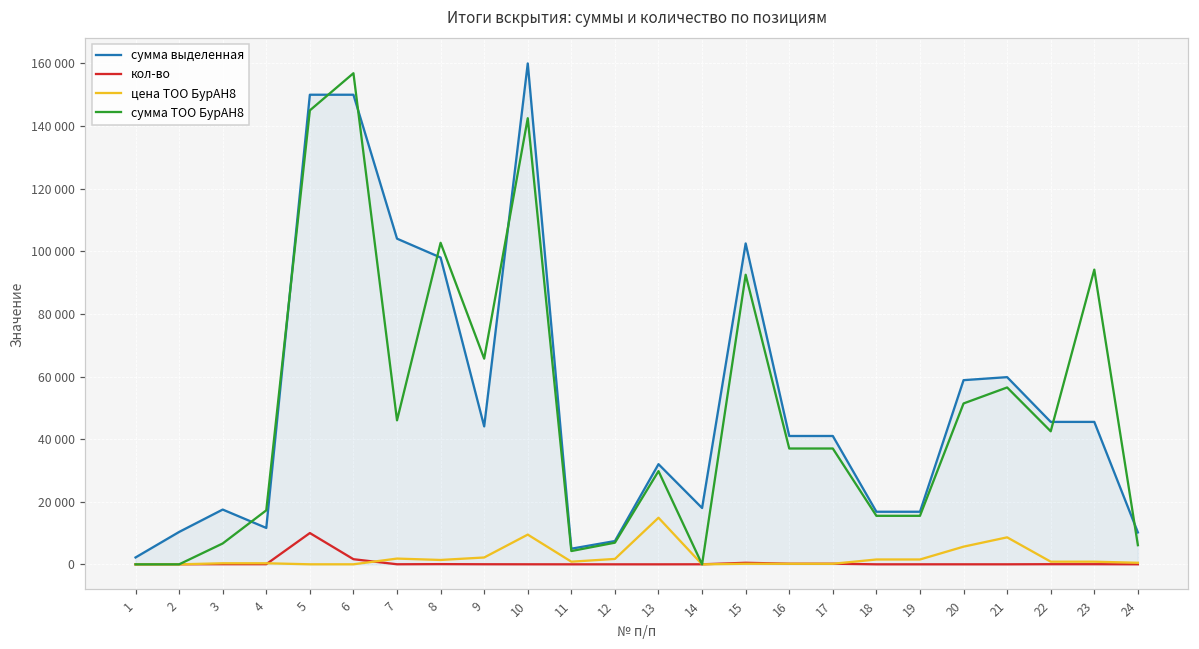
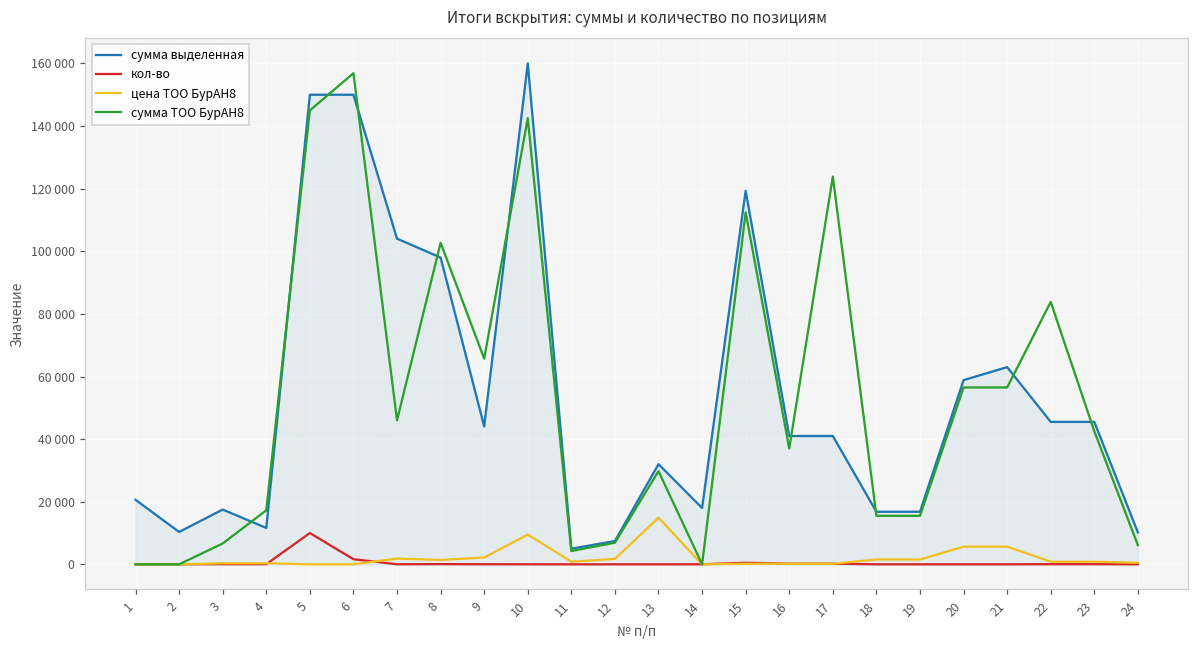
  {
    "сумма выделенная": {
-     "1": 2000,
+     "1": 21000,
      "2": 10000,
      "3": 18000,
      "4": 12000,
      "5": 150000,
      "6": 150000,
      "7": 104000,
      "8": 98000,
      "9": 44000,
      "10": 160000,
      "13": 32000,
      "14": 18000,
-     "15": 103000,
+     "15": 119000,
      "16": 41000,
      "17": 41000,
      "18": 17000,
      "19": 17000,
      "20": 59000,
-     "21": 60000,
+     "21": 63000,
      "22": 46000,
      "23": 46000,
      "24": 10000
    },
    "кол-во": {
      "5": 10000,
      "6": 2000,
      "7": 0,
      "8": 0,
      "9": 0,
      "10": 0,
      "12": 0,
      "13": 0,
      "18": 0,
      "19": 0,
      "20": 0,
      "21": 0
    },
    "цена ТОО БурАН8": {
      "5": 0,
      "6": 0,
      "7": 2000,
      "8": 1000,
      "9": 2000,
      "10": 10000,
      "12": 2000,
      "13": 15000,
      "18": 2000,
      "19": 2000,
      "20": 6000,
-     "21": 9000
+     "21": 6000
    },
    "сумма ТОО БурАН8": {
      "3": 7000,
      "4": 17000,
      "5": 145000,
      "6": 157000,
      "7": 46000,
      "8": 103000,
      "9": 66000,
      "10": 143000,
      "13": 30000,
-     "15": 93000,
+     "15": 112000,
      "16": 37000,
-     "17": 37000,
+     "17": 124000,
      "18": 16000,
      "19": 16000,
-     "20": 51000,
+     "20": 57000,
      "21": 57000,
-     "22": 43000,
-     "23": 94000,
+     "22": 84000,
+     "23": 43000,
      "24": 6000
    }
  }
